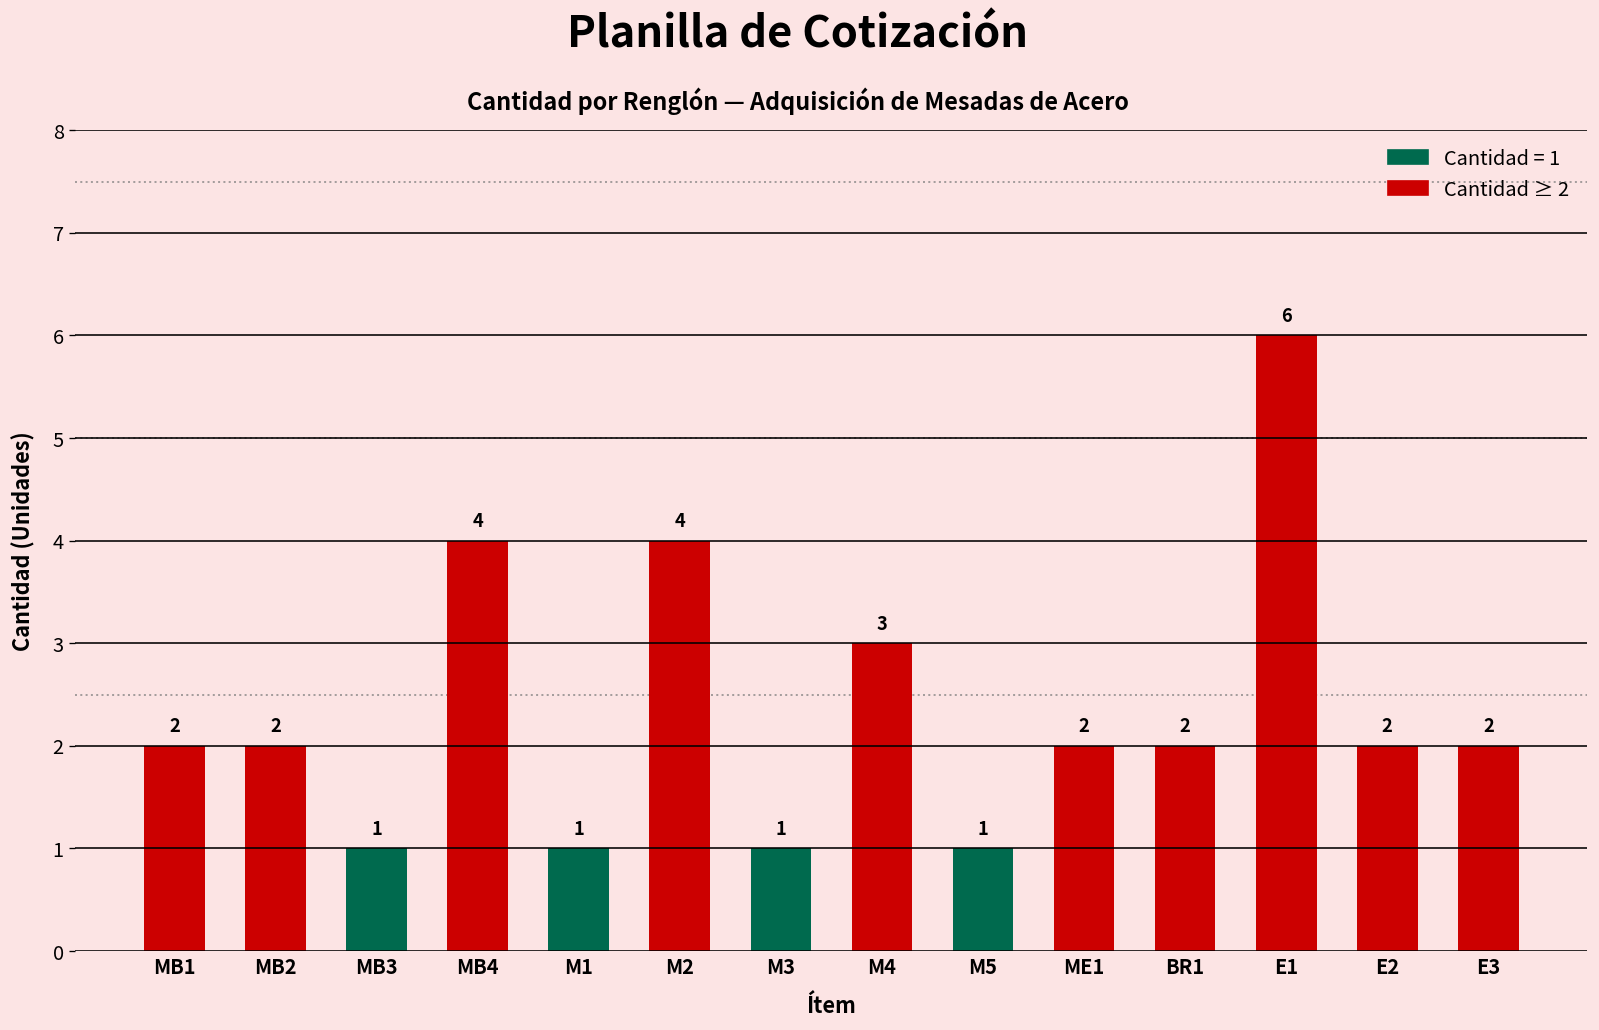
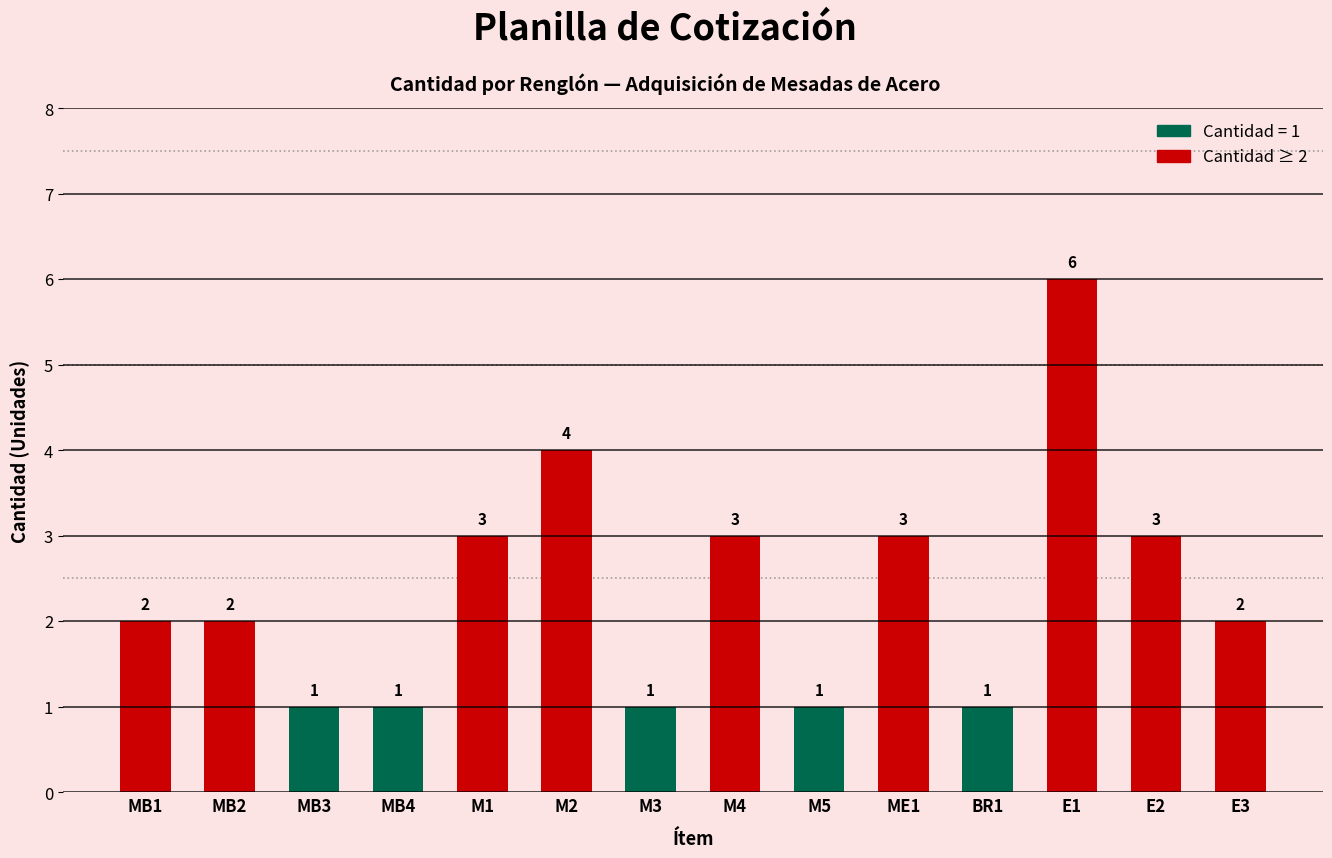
  {
    "MB1": 2,
    "MB2": 2,
    "MB3": 1,
-   "MB4": 4,
-   "M1": 1,
+   "MB4": 1,
+   "M1": 3,
    "M2": 4,
    "M3": 1,
    "M4": 3,
    "M5": 1,
-   "ME1": 2,
-   "BR1": 2,
+   "ME1": 3,
+   "BR1": 1,
    "E1": 6,
-   "E2": 2,
+   "E2": 3,
    "E3": 2
  }
